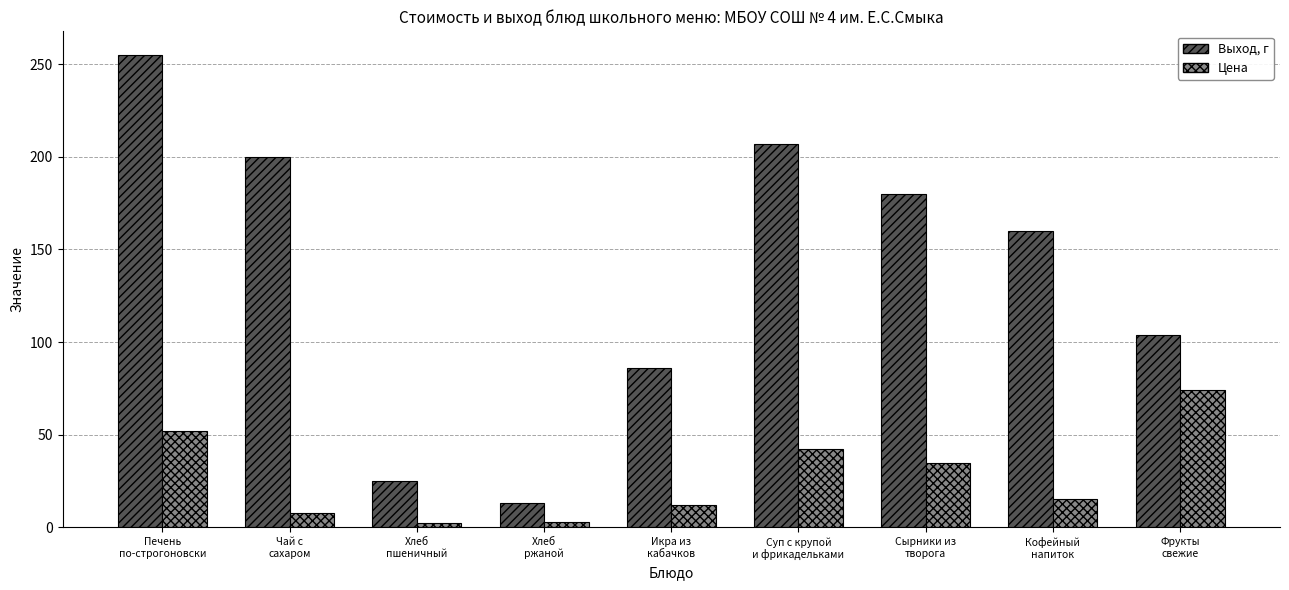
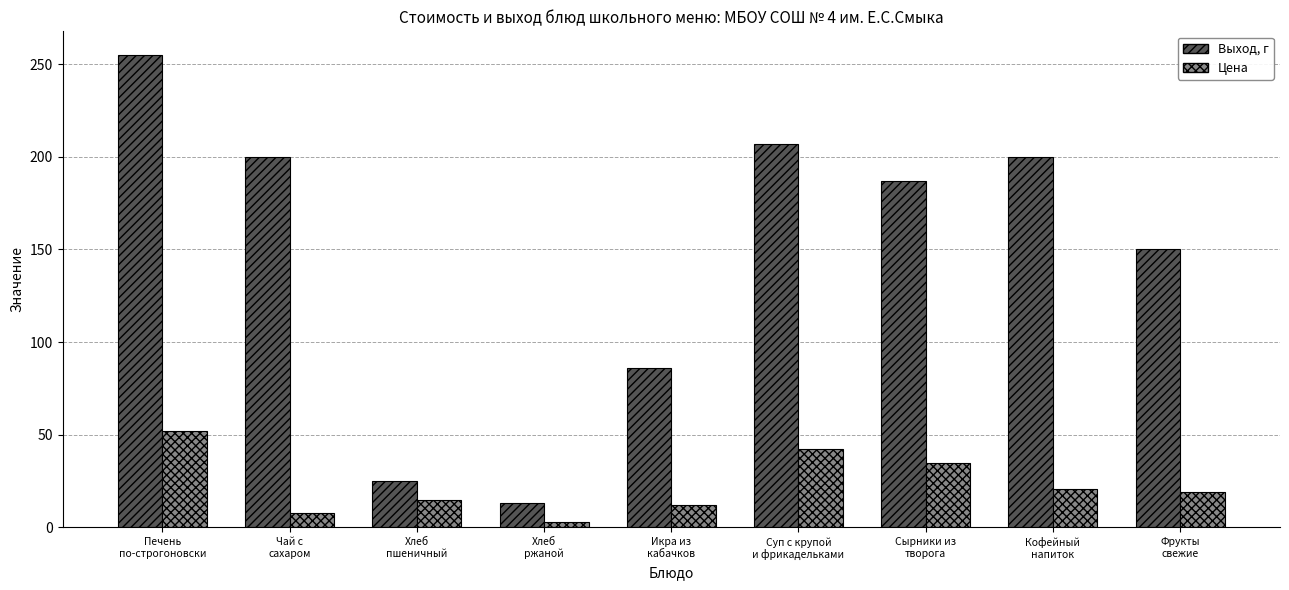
  {
    "Выход, г": {
      "Печень по-строгоновски": 255,
      "Чай с сахаром": 200,
      "Хлеб пшеничный": 25,
      "Хлеб ржаной": 13,
      "Икра из кабачков": 86,
      "Суп с крупой и фрикадельками": 207,
-     "Сырники из творога": 180,
-     "Кофейный напиток": 160,
-     "Фрукты свежие": 104
+     "Сырники из творога": 187,
+     "Кофейный напиток": 200,
+     "Фрукты свежие": 150
    },
    "Цена": {
      "Печень по-строгоновски": 52,
      "Чай с сахаром": 8,
-     "Хлеб пшеничный": 2,
+     "Хлеб пшеничный": 15,
      "Хлеб ржаной": 3,
      "Икра из кабачков": 12,
      "Суп с крупой и фрикадельками": 42,
      "Сырники из творога": 35,
-     "Кофейный напиток": 15,
-     "Фрукты свежие": 74
+     "Кофейный напиток": 21,
+     "Фрукты свежие": 19
    }
  }
